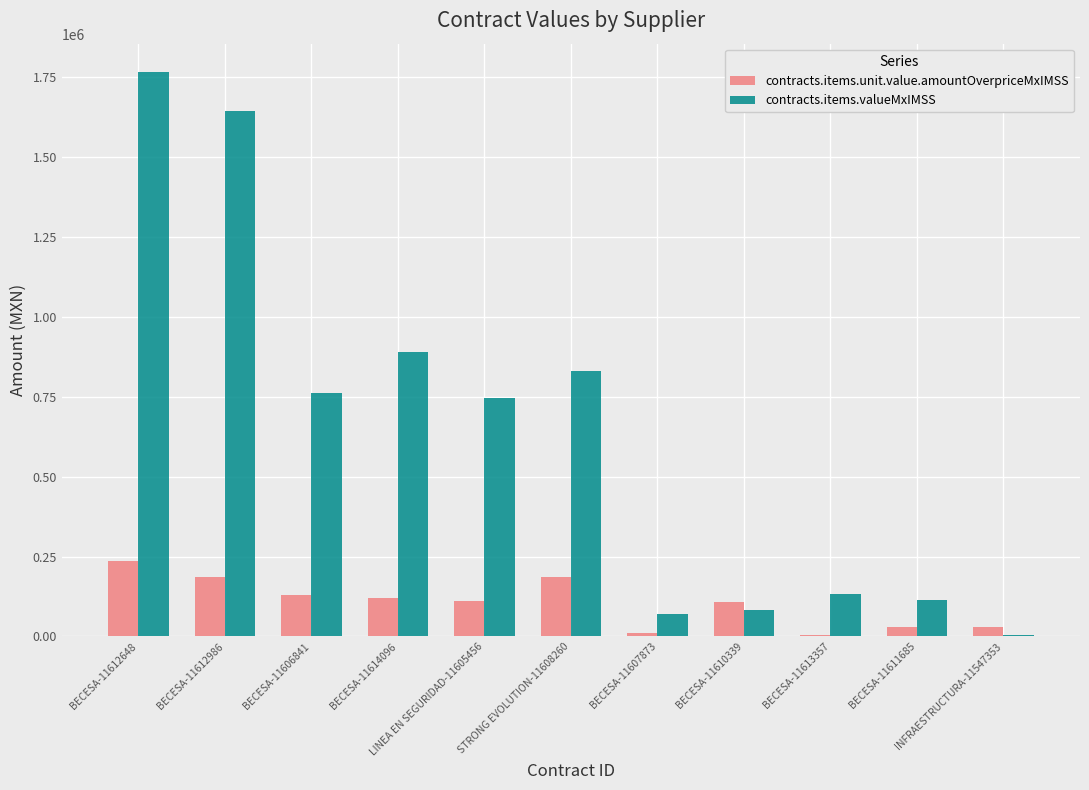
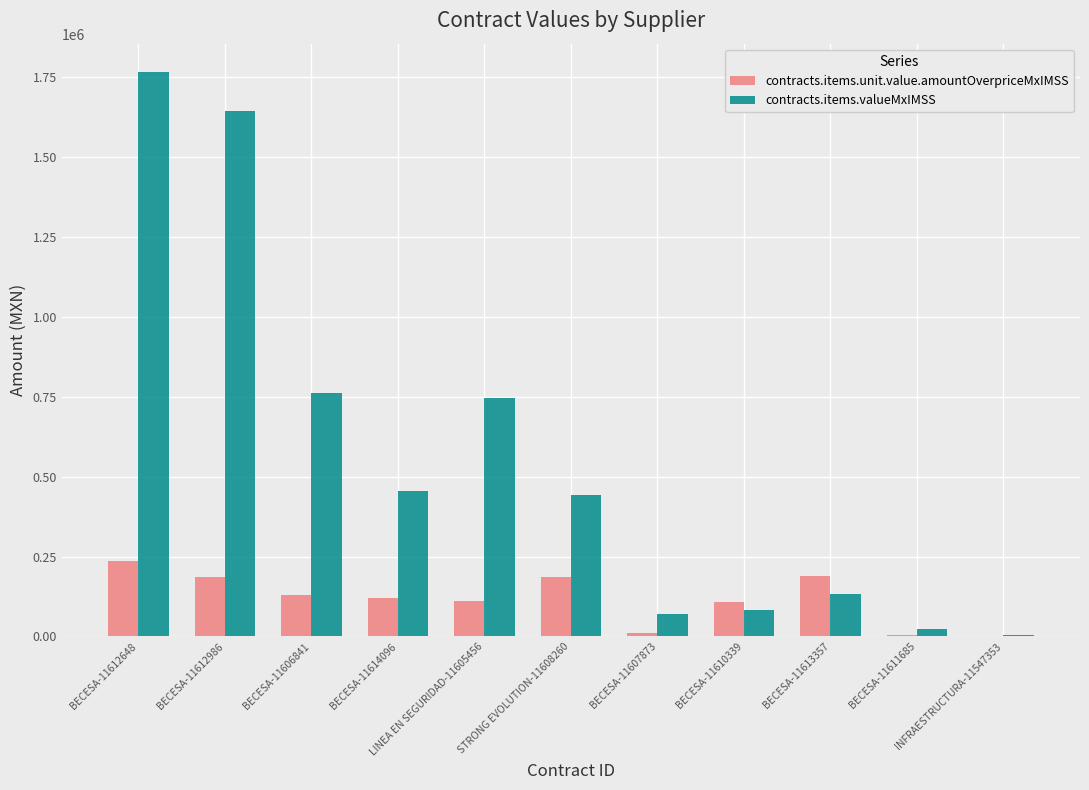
  {
    "contracts.items.unit.value.amountOverpriceMxIMSS": {
      "BECESA-11612648": 240000,
      "BECESA-11612986": 190000,
      "BECESA-11606841": 130000,
      "BECESA-11614096": 120000,
      "LINEA EN SEGURIDAD-11605456": 110000,
      "STRONG EVOLUTION-11608260": 180000,
      "BECESA-11607873": 10000,
      "BECESA-11610339": 110000,
-     "BECESA-11613357": 0,
-     "BECESA-11611685": 30000,
-     "INFRAESTRUCTURA-11547353": 30000
+     "BECESA-11613357": 190000,
+     "BECESA-11611685": 0,
+     "INFRAESTRUCTURA-11547353": 0
    },
    "contracts.items.valueMxIMSS": {
      "BECESA-11612648": 1770000,
      "BECESA-11612986": 1640000,
      "BECESA-11606841": 760000,
-     "BECESA-11614096": 890000,
+     "BECESA-11614096": 450000,
      "LINEA EN SEGURIDAD-11605456": 750000,
-     "STRONG EVOLUTION-11608260": 830000,
+     "STRONG EVOLUTION-11608260": 440000,
      "BECESA-11607873": 70000,
      "BECESA-11610339": 80000,
      "BECESA-11613357": 130000,
-     "BECESA-11611685": 110000
+     "BECESA-11611685": 20000
    }
  }
